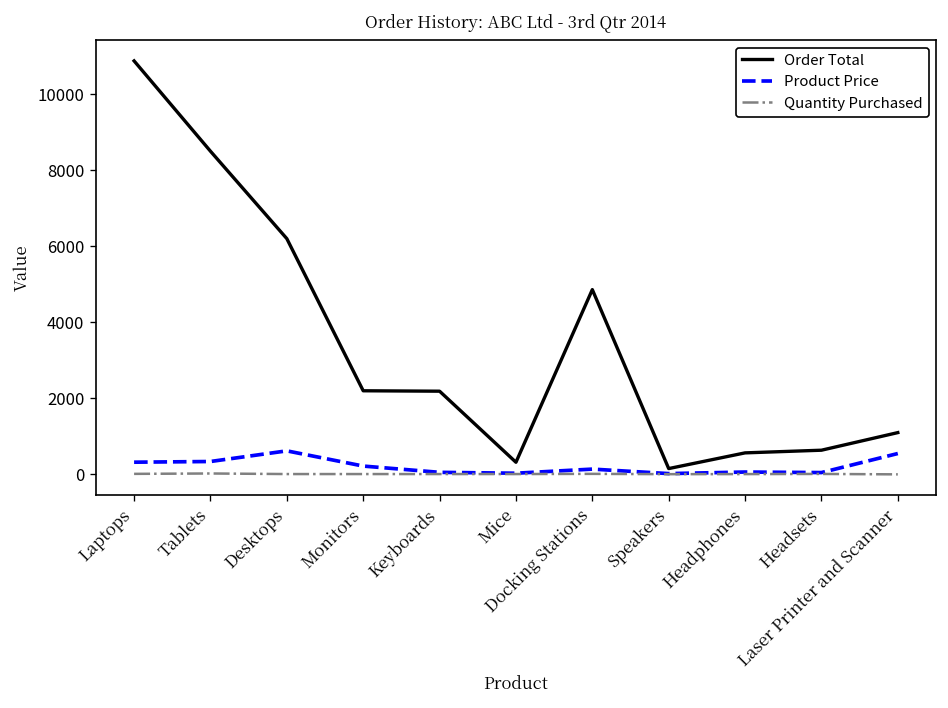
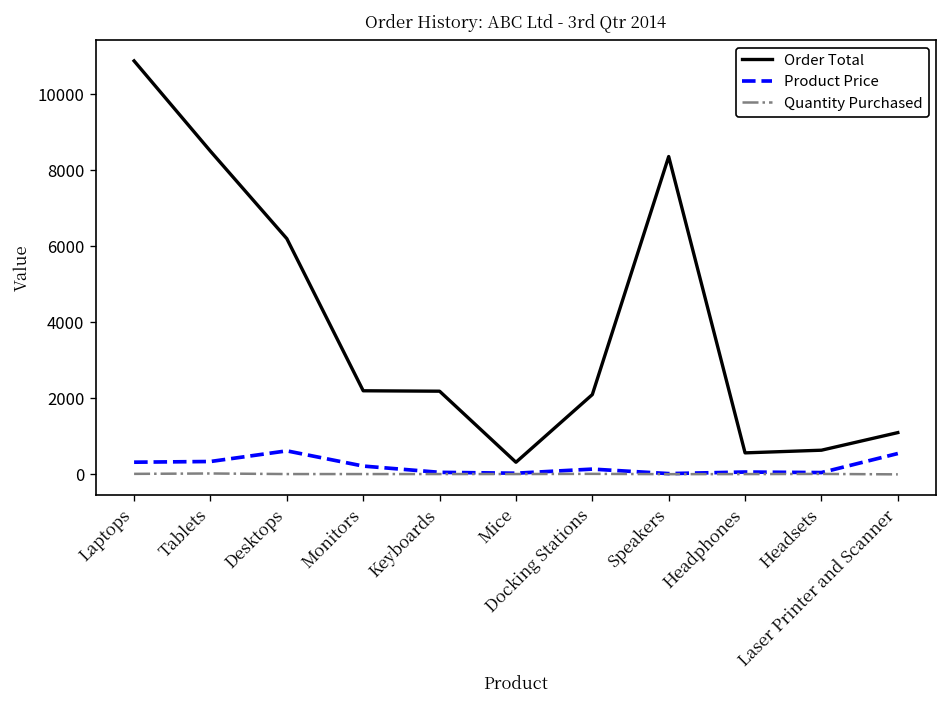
  {
    "Order Total": {
      "Laptops": 10900,
      "Tablets": 8500,
      "Desktops": 6200,
      "Monitors": 2200,
      "Keyboards": 2200,
      "Mice": 300,
-     "Docking Stations": 4900,
-     "Speakers": 200,
+     "Docking Stations": 2100,
+     "Speakers": 8400,
      "Headphones": 600,
      "Headsets": 600,
      "Laser Printer and Scanner": 1100
    },
    "Product Price": {
      "Laptops": 300,
      "Tablets": 300,
      "Desktops": 600,
      "Monitors": 200,
      "Docking Stations": 100,
      "Laser Printer and Scanner": 600
    },
    "Quantity Purchased": {
      "Laptops": 0,
      "Tablets": 0,
      "Desktops": 0,
      "Monitors": 0,
      "Docking Stations": 0,
      "Laser Printer and Scanner": 0
    }
  }
